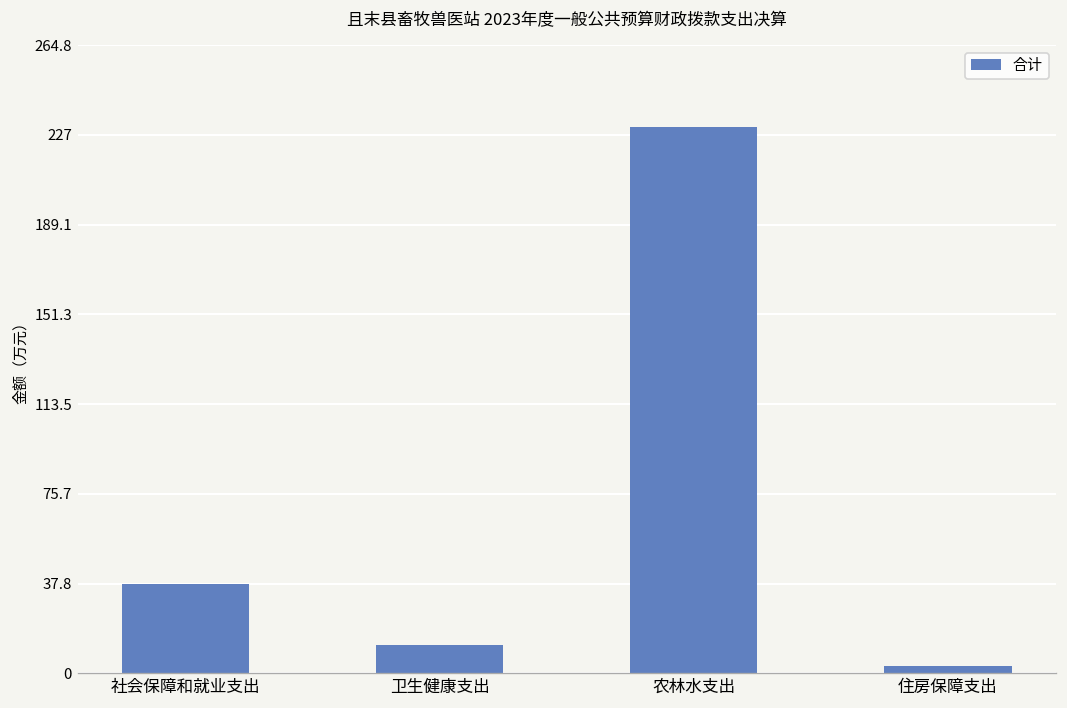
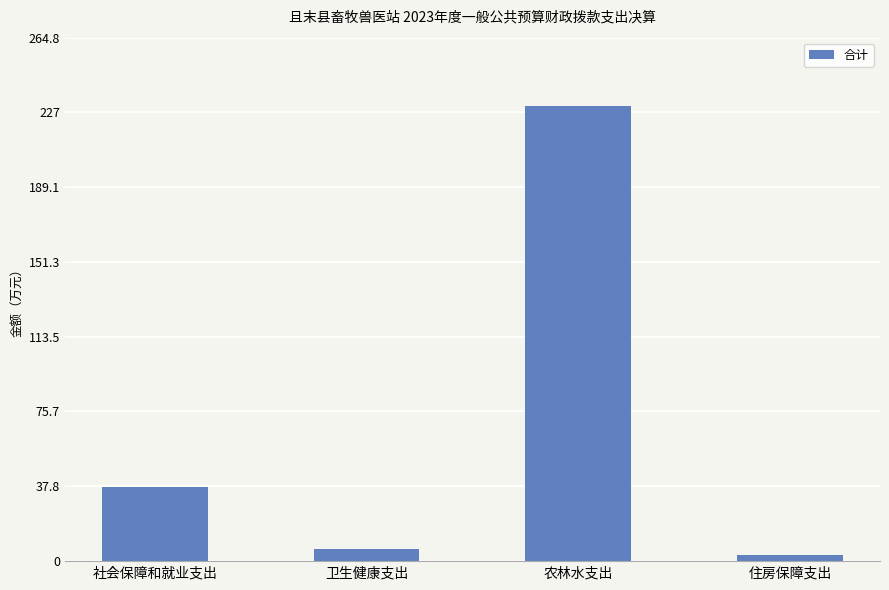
  {
    "社会保障和就业支出": 38,
-   "卫生健康支出": 12,
+   "卫生健康支出": 6,
    "农林水支出": 230,
    "住房保障支出": 3
  }
